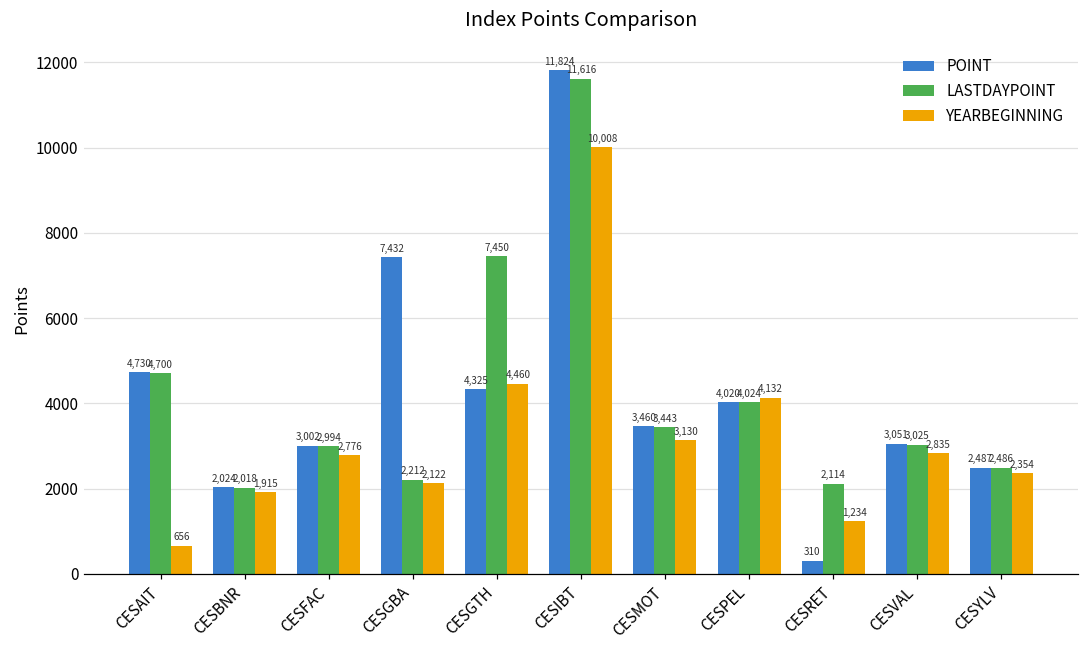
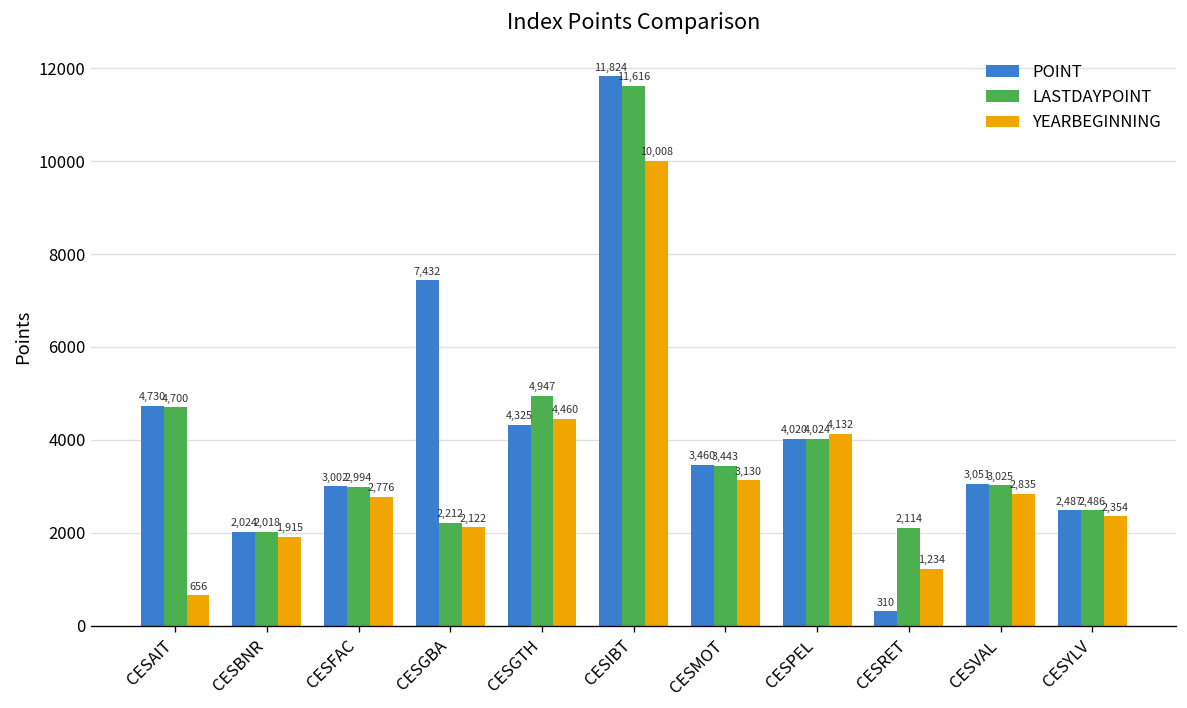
  {
    "POINT": {
      "CESAIT": "4,730",
      "CESGBA": "7,432",
      "CESGTH": "4,325",
      "CESIBT": "11,824",
      "CESMOT": "3,460",
      "CESRET": "310",
      "CESVAL": "3,051"
    },
    "LASTDAYPOINT": {
      "CESAIT": "4,700",
      "CESGBA": "2,212",
-     "CESGTH": "7,450",
+     "CESGTH": "4,947",
      "CESIBT": "11,616",
      "CESMOT": "3,443",
      "CESRET": "2,114",
      "CESVAL": "3,025"
    },
    "YEARBEGINNING": {
      "CESAIT": "656",
      "CESBNR": "1,915",
      "CESFAC": "2,776",
      "CESGBA": "2,122",
      "CESGTH": "4,460",
      "CESIBT": "10,008",
      "CESMOT": "3,130",
      "CESPEL": "4,132",
      "CESRET": "1,234",
      "CESVAL": "2,835",
      "CESYLV": "2,354"
    }
  }
